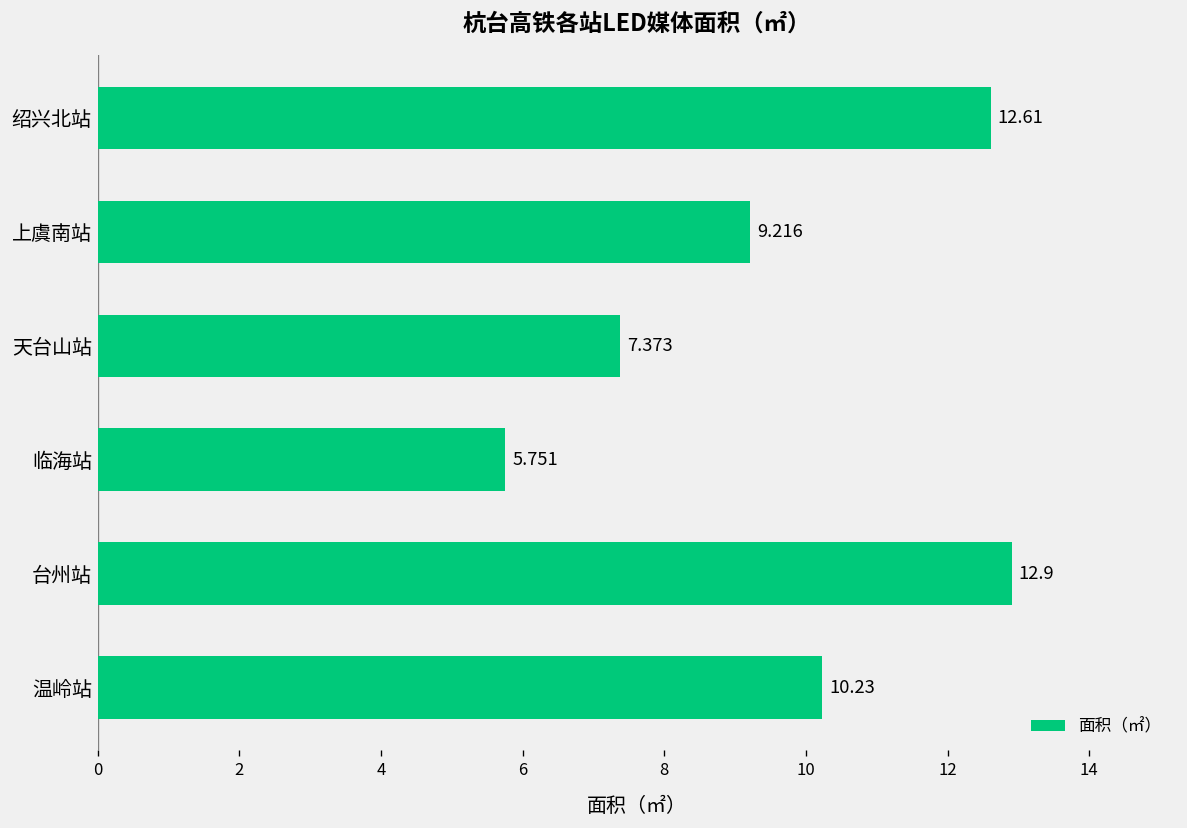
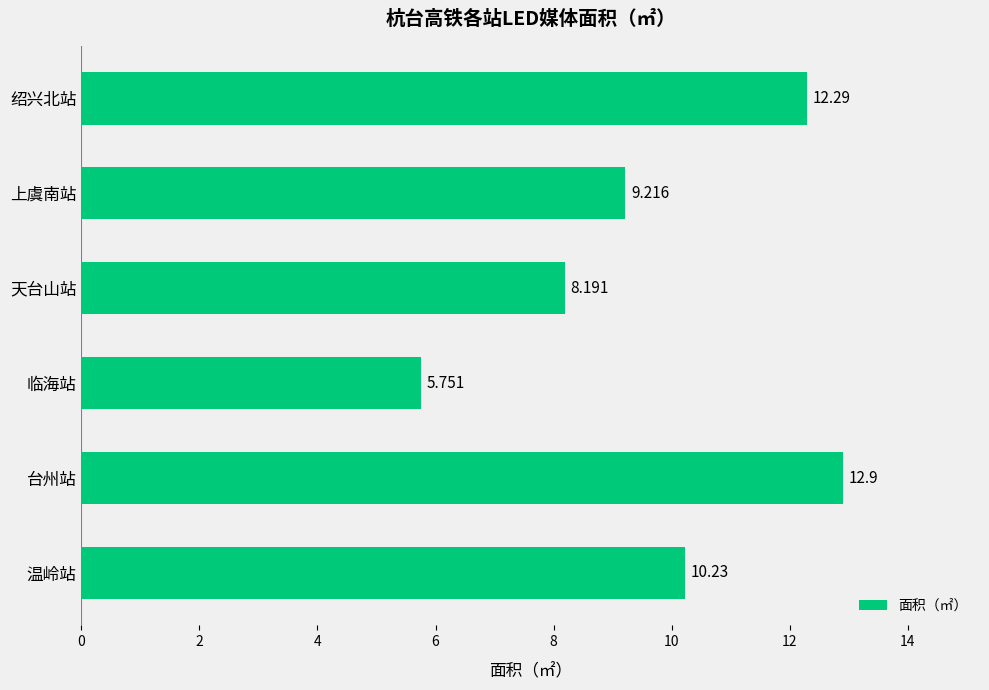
  {
-   "绍兴北站": 12.61,
+   "绍兴北站": 12.29,
    "上虞南站": 9.216,
-   "天台山站": 7.373,
+   "天台山站": 8.191,
    "临海站": 5.751,
    "台州站": 12.9,
    "温岭站": 10.23
  }
